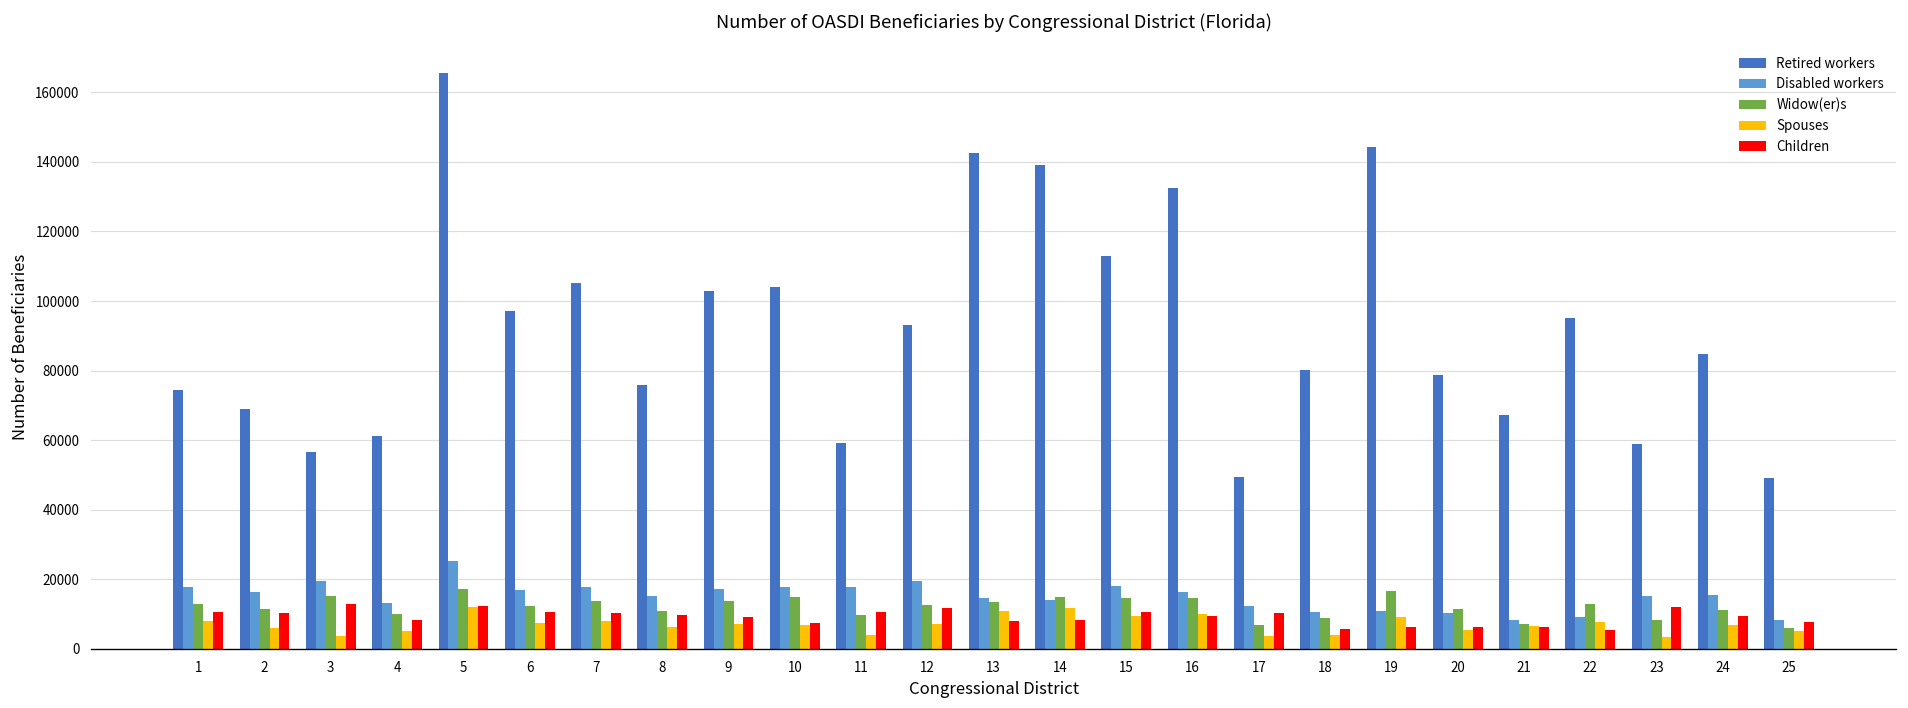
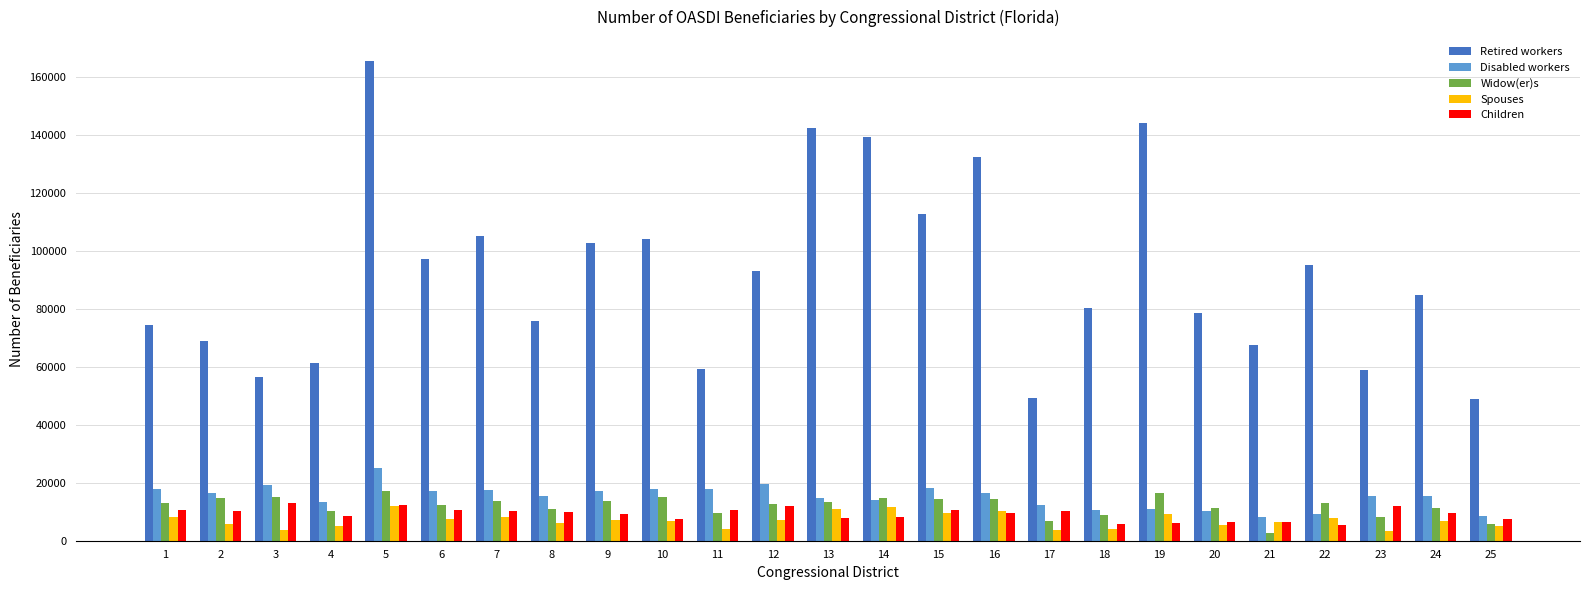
  {
    "Widow(er)s": {
      "1": 13000,
-     "2": 11000,
+     "2": 15000,
      "3": 15000,
      "4": 10000,
      "5": 17000,
      "6": 12000,
      "7": 14000,
      "8": 11000,
      "9": 14000,
      "10": 15000,
      "11": 10000,
      "12": 13000,
      "13": 13000,
      "14": 15000,
      "15": 15000,
      "16": 14000,
      "17": 7000,
      "18": 9000,
      "19": 17000,
      "20": 11000,
-     "21": 7000,
+     "21": 3000,
      "22": 13000,
      "23": 8000,
      "24": 11000,
      "25": 6000
    },
    "Spouses": {
      "1": 8000,
      "2": 6000,
      "3": 4000,
      "4": 5000,
      "5": 12000,
      "6": 7000,
      "7": 8000,
      "8": 6000,
      "9": 7000,
      "10": 7000,
      "11": 4000,
      "12": 7000,
      "13": 11000,
      "14": 12000,
      "15": 10000,
      "16": 10000,
      "17": 4000,
      "18": 4000,
      "19": 9000,
      "20": 6000,
      "21": 6000,
      "22": 8000,
      "23": 4000,
      "24": 7000,
      "25": 5000
    },
    "Children": {
      "1": 11000,
      "2": 10000,
      "3": 13000,
      "4": 8000,
      "5": 12000,
      "6": 11000,
      "7": 10000,
      "8": 10000,
      "9": 9000,
      "10": 8000,
      "11": 11000,
      "12": 12000,
      "13": 8000,
      "14": 8000,
      "15": 11000,
      "16": 9000,
      "17": 10000,
      "18": 6000,
      "19": 6000,
      "20": 6000,
      "21": 6000,
      "22": 6000,
      "23": 12000,
      "24": 9000,
      "25": 8000
    }
  }
